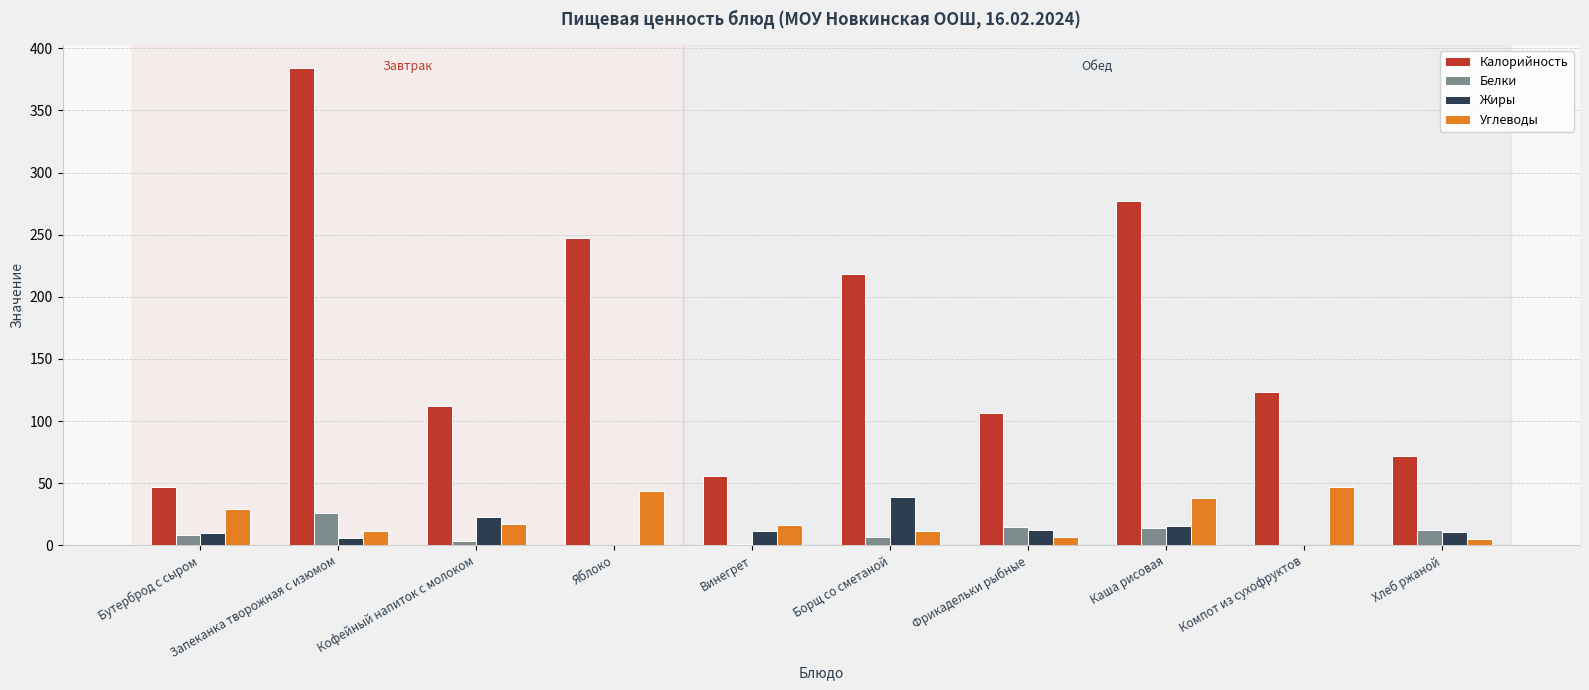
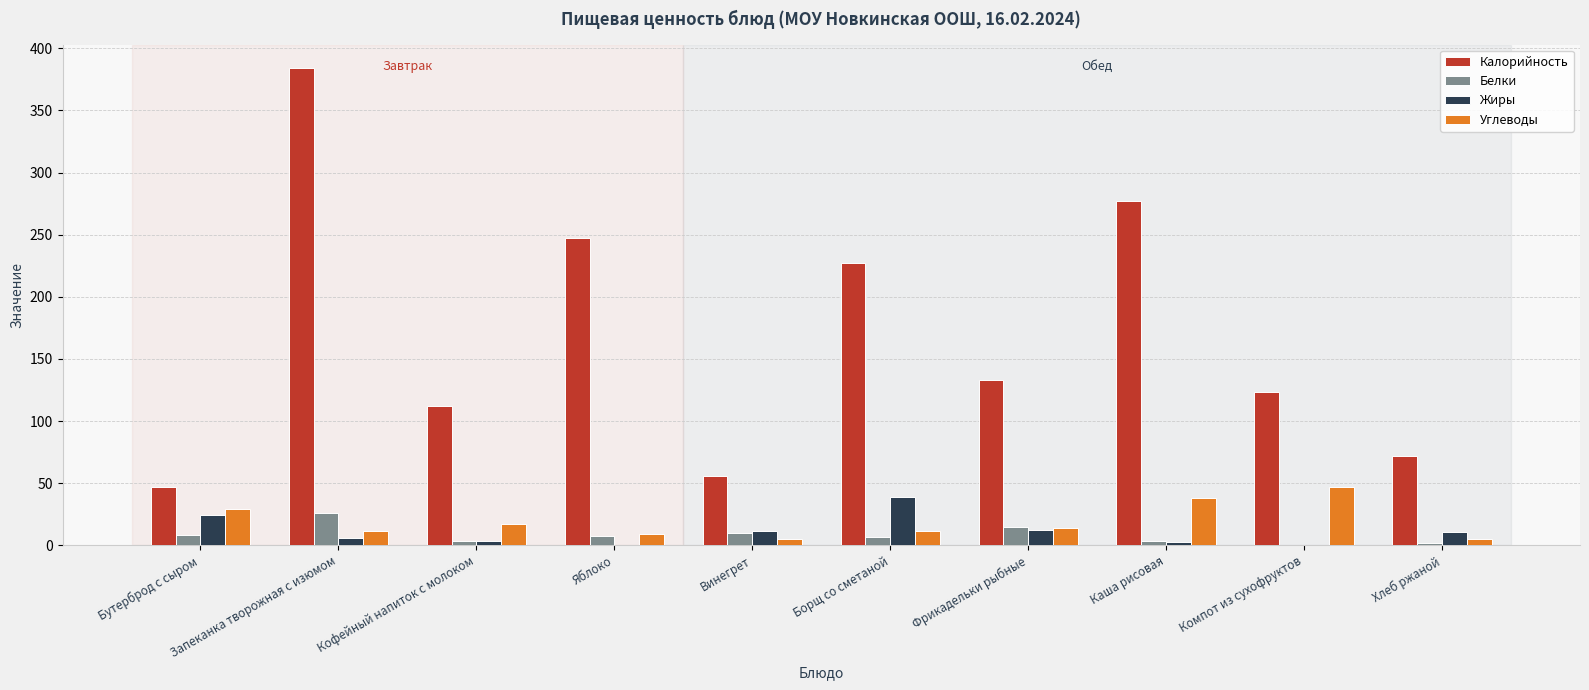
  {
    "Калорийность": {
      "Бутерброд с сыром": 47,
      "Запеканка творожная с изюмом": 384,
      "Кофейный напиток с молоком": 112,
      "Яблоко": 248,
      "Винегрет": 55,
-     "Борщ со сметаной": 218,
-     "Фрикадельки рыбные": 106,
+     "Борщ со сметаной": 227,
+     "Фрикадельки рыбные": 133,
      "Каша рисовая": 277,
      "Компот из сухофруктов": 123,
      "Хлеб ржаной": 72
    },
    "Белки": {
      "Бутерброд с сыром": 8,
      "Запеканка творожная с изюмом": 26,
      "Кофейный напиток с молоком": 4,
-     "Яблоко": 0,
-     "Винегрет": 1,
+     "Яблоко": 8,
+     "Винегрет": 10,
      "Борщ со сметаной": 6,
      "Фрикадельки рыбные": 15,
-     "Каша рисовая": 14,
-     "Хлеб ржаной": 12
+     "Каша рисовая": 4,
+     "Хлеб ржаной": 1
    },
    "Жиры": {
-     "Бутерброд с сыром": 10,
+     "Бутерброд с сыром": 25,
      "Запеканка творожная с изюмом": 6,
-     "Кофейный напиток с молоком": 22,
+     "Кофейный напиток с молоком": 3,
      "Винегрет": 11,
      "Борщ со сметаной": 39,
      "Фрикадельки рыбные": 12,
-     "Каша рисовая": 15,
+     "Каша рисовая": 3,
      "Компот из сухофруктов": 0,
      "Хлеб ржаной": 11
    },
    "Углеводы": {
      "Бутерброд с сыром": 29,
      "Запеканка творожная с изюмом": 11,
      "Кофейный напиток с молоком": 17,
-     "Яблоко": 44,
-     "Винегрет": 16,
+     "Яблоко": 9,
+     "Винегрет": 5,
      "Борщ со сметаной": 12,
-     "Фрикадельки рыбные": 7,
+     "Фрикадельки рыбные": 14,
      "Каша рисовая": 38,
      "Компот из сухофруктов": 47,
      "Хлеб ржаной": 5
    }
  }
